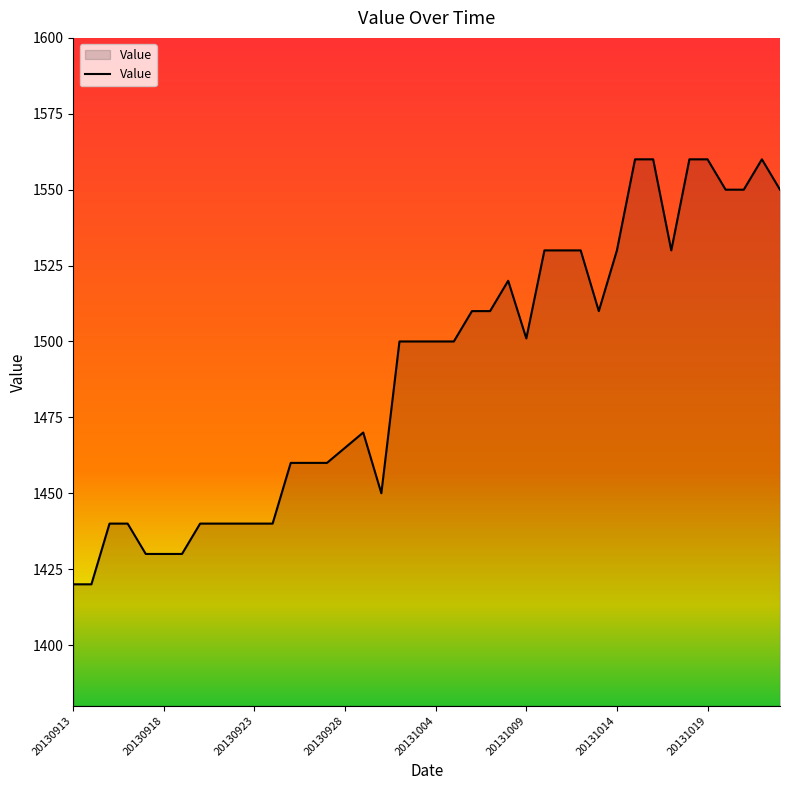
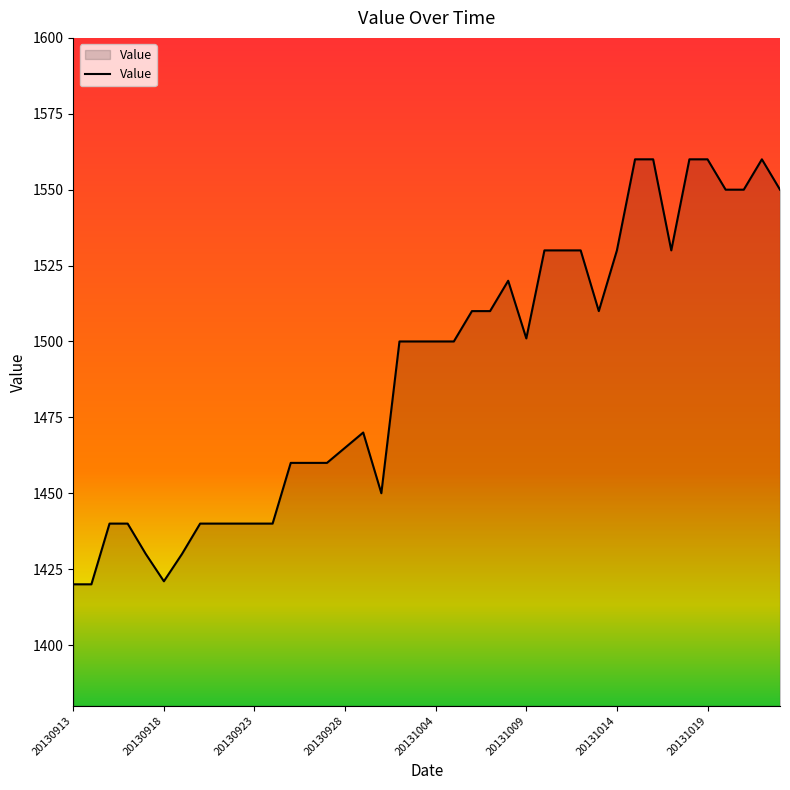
  {
    "20130913": 1420,
-   "20130918": 1430,
+   "20130918": 1421,
    "20130923": 1440,
    "20130928": 1465,
    "20131004": 1500,
    "20131009": 1501,
    "20131014": 1530,
    "20131019": 1560
  }
